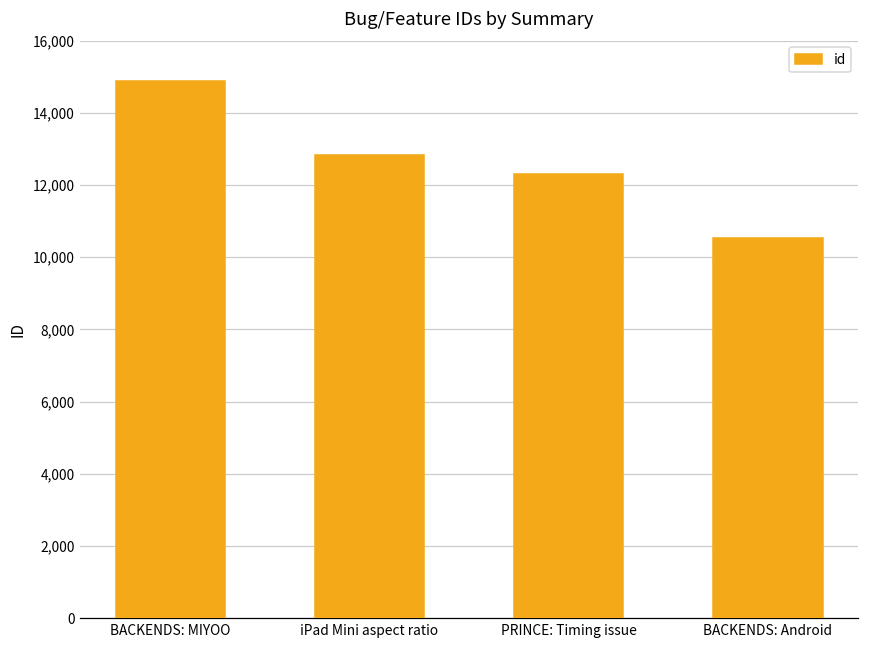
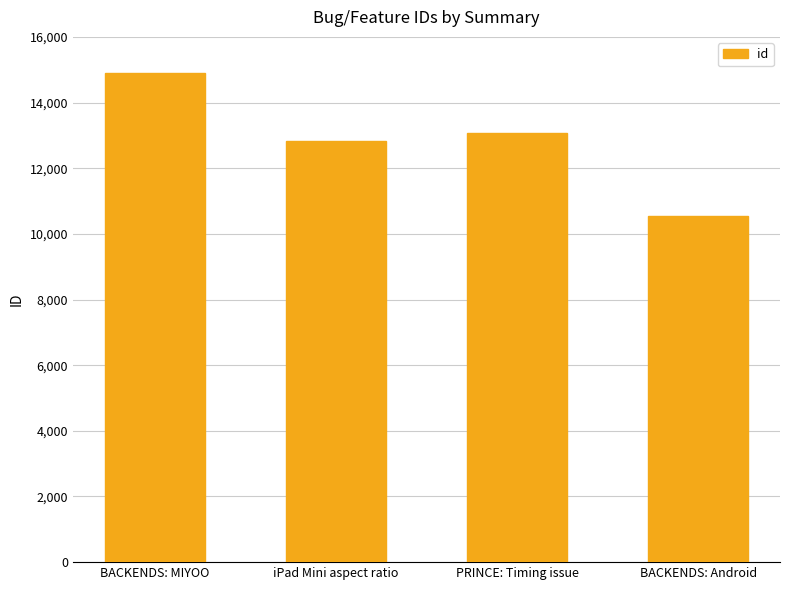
  {
    "BACKENDS: MIYOO": "14,900",
    "iPad Mini aspect ratio": "12,800",
-   "PRINCE: Timing issue": "12,300",
+   "PRINCE: Timing issue": "13,100",
    "BACKENDS: Android": "10,500"
  }
